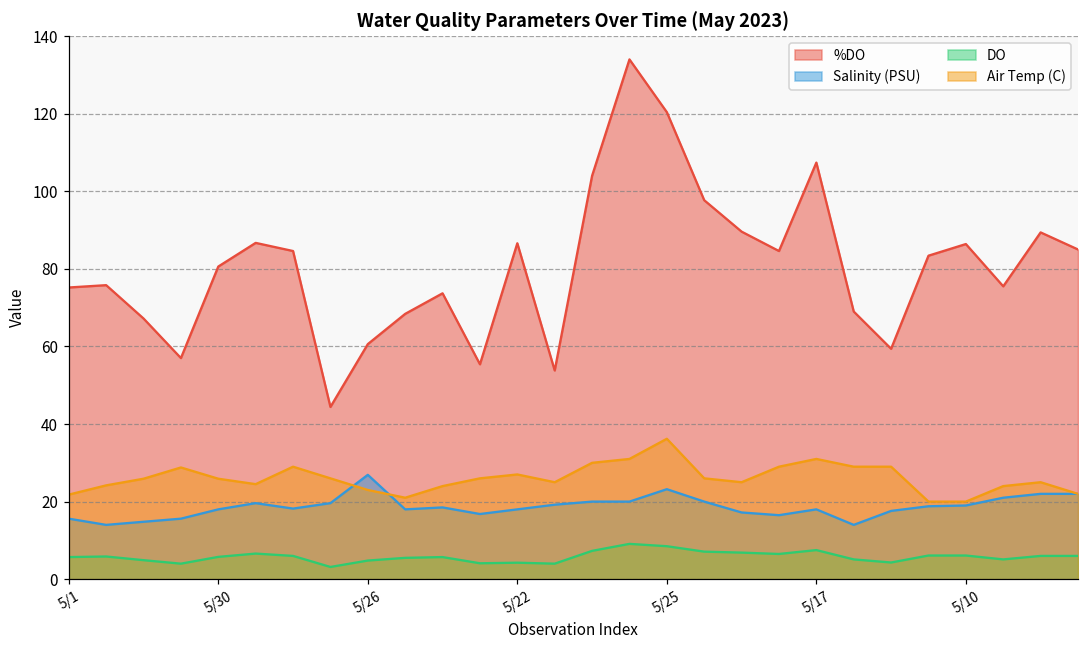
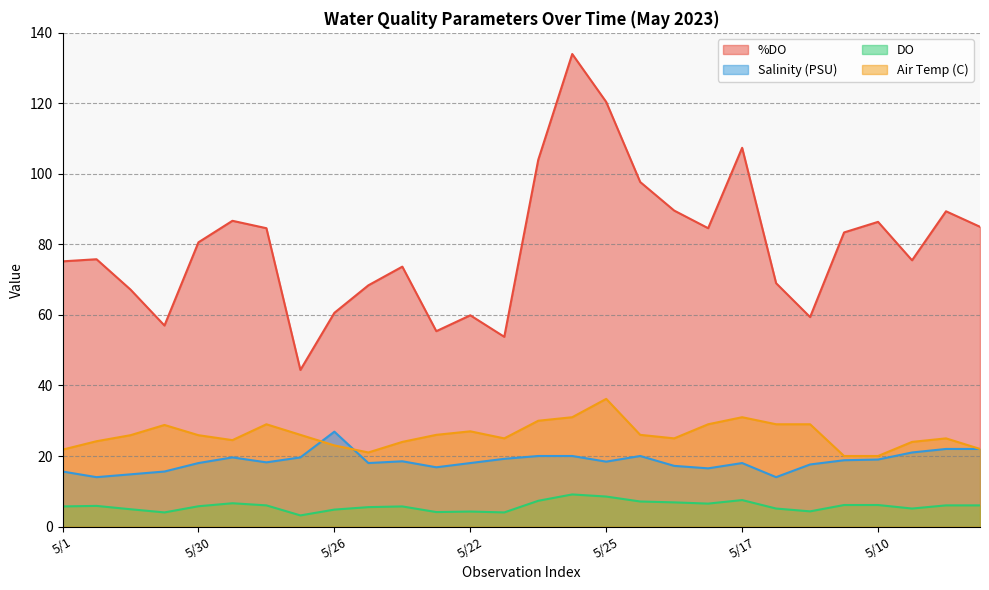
  {
    "%DO": {
      "5/26": 61,
-     "5/22": 87,
+     "5/22": 60,
      "5/25": 120
    },
    "Salinity (PSU)": {
      "5/26": 27,
      "5/22": 18,
-     "5/25": 23
+     "5/25": 18
    },
    "DO": {
      "5/26": 5,
      "5/22": 4,
      "5/25": 9
    },
    "Air Temp (C)": {
      "5/26": 23,
      "5/22": 27,
      "5/25": 36
    }
  }
